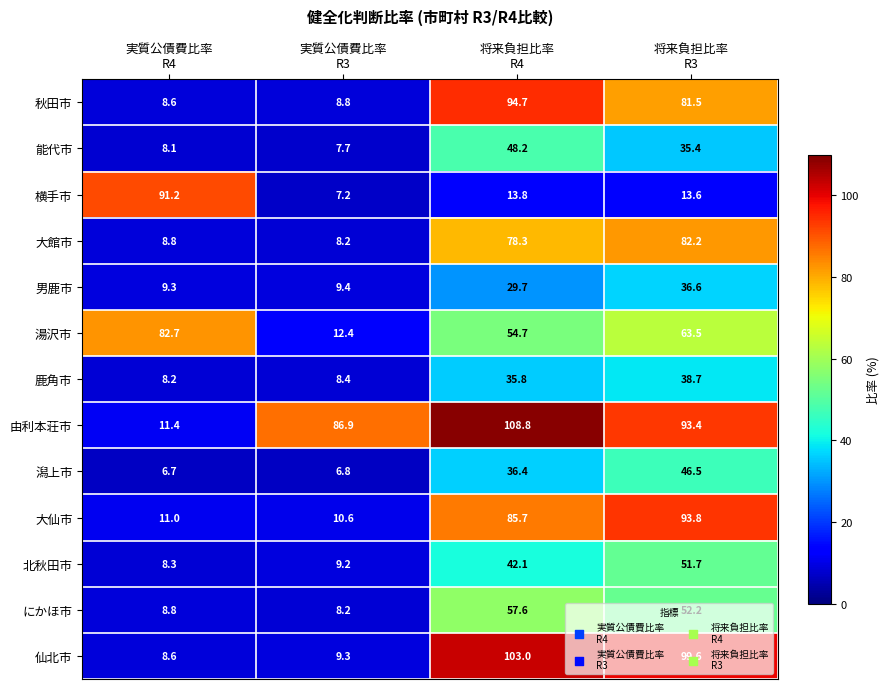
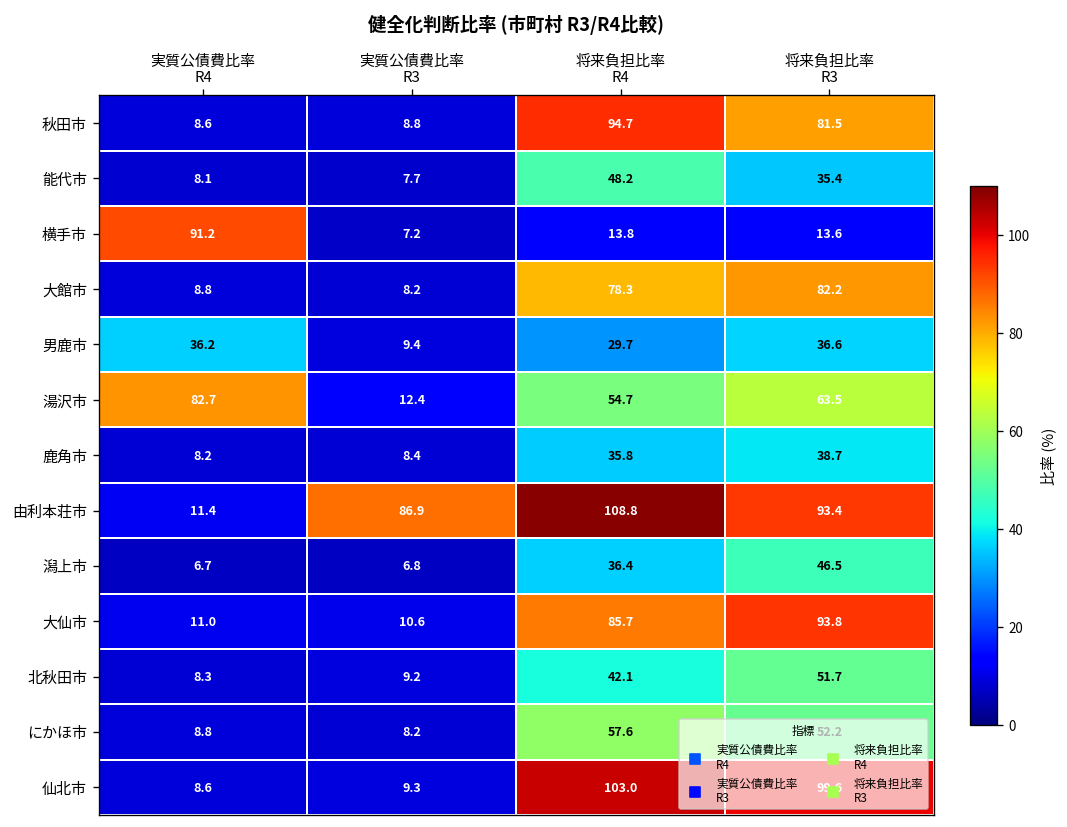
  {
    "秋田市": {
      "実質公債費比率 R4": 8.6,
      "実質公債費比率 R3": 8.8,
      "将来負担比率 R4": 94.7,
      "将来負担比率 R3": 81.5
    },
    "能代市": {
      "実質公債費比率 R4": 8.1,
      "実質公債費比率 R3": 7.7,
      "将来負担比率 R4": 48.2,
      "将来負担比率 R3": 35.4
    },
    "横手市": {
      "実質公債費比率 R4": 91.2,
      "実質公債費比率 R3": 7.2,
      "将来負担比率 R4": 13.8,
      "将来負担比率 R3": 13.6
    },
    "大館市": {
      "実質公債費比率 R4": 8.8,
      "実質公債費比率 R3": 8.2,
      "将来負担比率 R4": 78.3,
      "将来負担比率 R3": 82.2
    },
    "男鹿市": {
-     "実質公債費比率 R4": 9.3,
+     "実質公債費比率 R4": 36.2,
      "実質公債費比率 R3": 9.4,
      "将来負担比率 R4": 29.7,
      "将来負担比率 R3": 36.6
    },
    "湯沢市": {
      "実質公債費比率 R4": 82.7,
      "実質公債費比率 R3": 12.4,
      "将来負担比率 R4": 54.7,
      "将来負担比率 R3": 63.5
    },
    "鹿角市": {
      "実質公債費比率 R4": 8.2,
      "実質公債費比率 R3": 8.4,
      "将来負担比率 R4": 35.8,
      "将来負担比率 R3": 38.7
    },
    "由利本荘市": {
      "実質公債費比率 R4": 11.4,
      "実質公債費比率 R3": 86.9,
      "将来負担比率 R4": 108.8,
      "将来負担比率 R3": 93.4
    },
    "潟上市": {
      "実質公債費比率 R4": 6.7,
      "実質公債費比率 R3": 6.8,
      "将来負担比率 R4": 36.4,
      "将来負担比率 R3": 46.5
    },
    "大仙市": {
      "実質公債費比率 R4": 11.0,
      "実質公債費比率 R3": 10.6,
      "将来負担比率 R4": 85.7,
      "将来負担比率 R3": 93.8
    },
    "北秋田市": {
      "実質公債費比率 R4": 8.3,
      "実質公債費比率 R3": 9.2,
      "将来負担比率 R4": 42.1,
      "将来負担比率 R3": 51.7
    },
    "にかほ市": {
      "実質公債費比率 R4": 8.8,
      "実質公債費比率 R3": 8.2,
      "将来負担比率 R4": 57.6
    },
    "仙北市": {
      "実質公債費比率 R4": 8.6,
      "実質公債費比率 R3": 9.3,
      "将来負担比率 R4": 103.0
    }
  }
